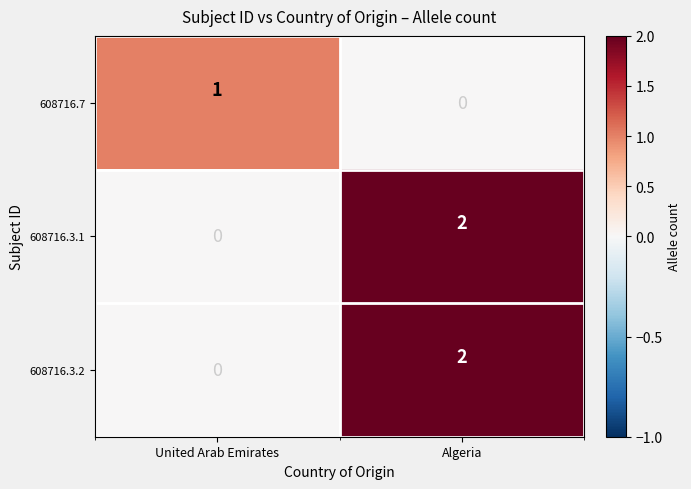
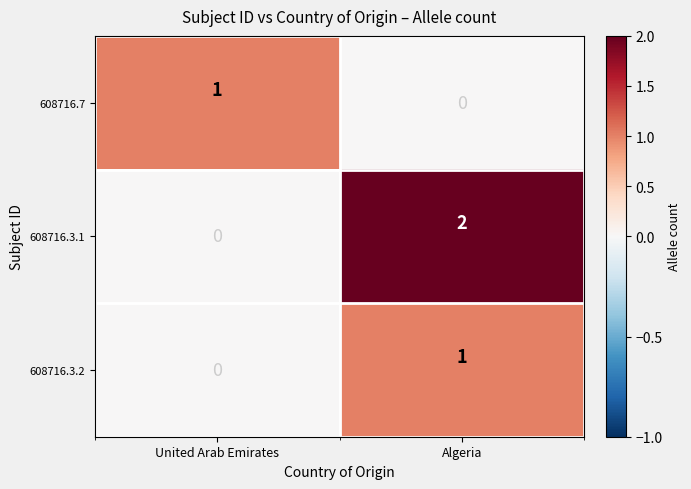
  {
    "608716.7": {
      "United Arab Emirates": 1
    },
    "608716.3.1": {
      "Algeria": 2
    },
    "608716.3.2": {
-     "Algeria": 2
+     "Algeria": 1
    }
  }
